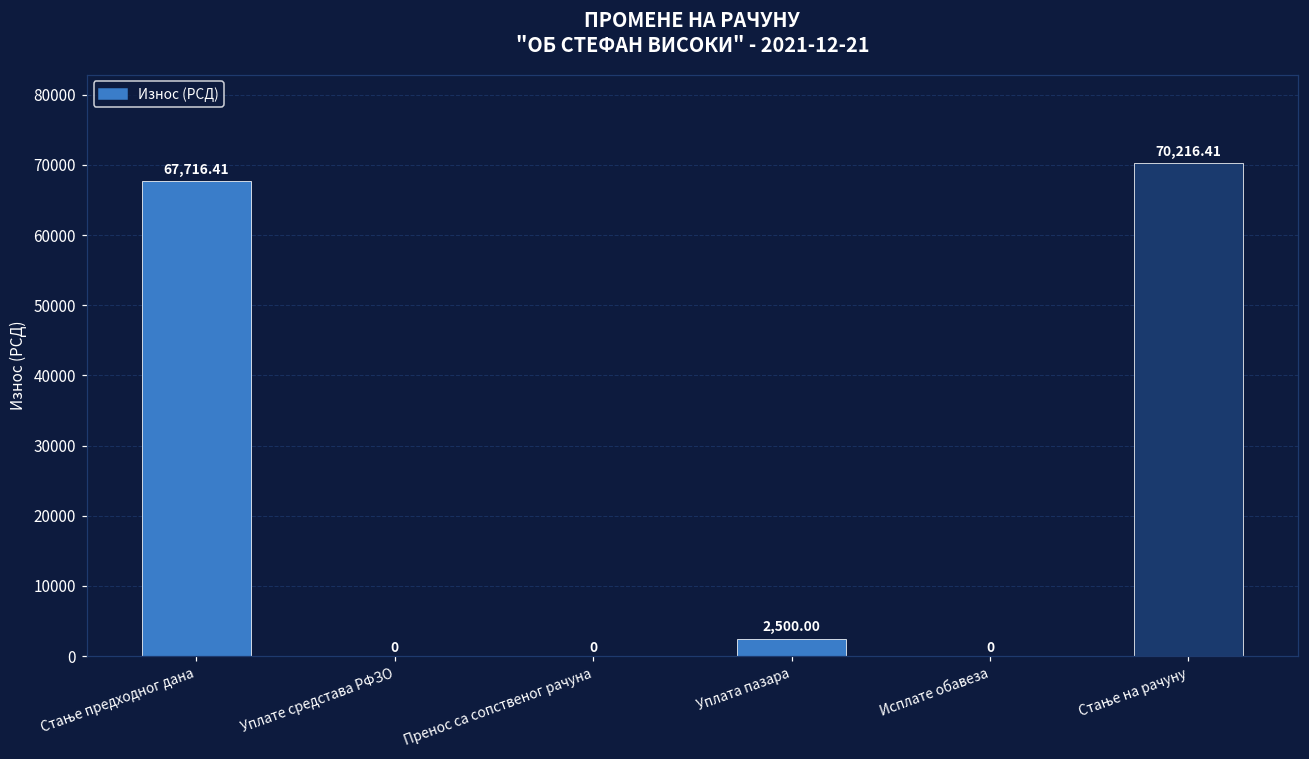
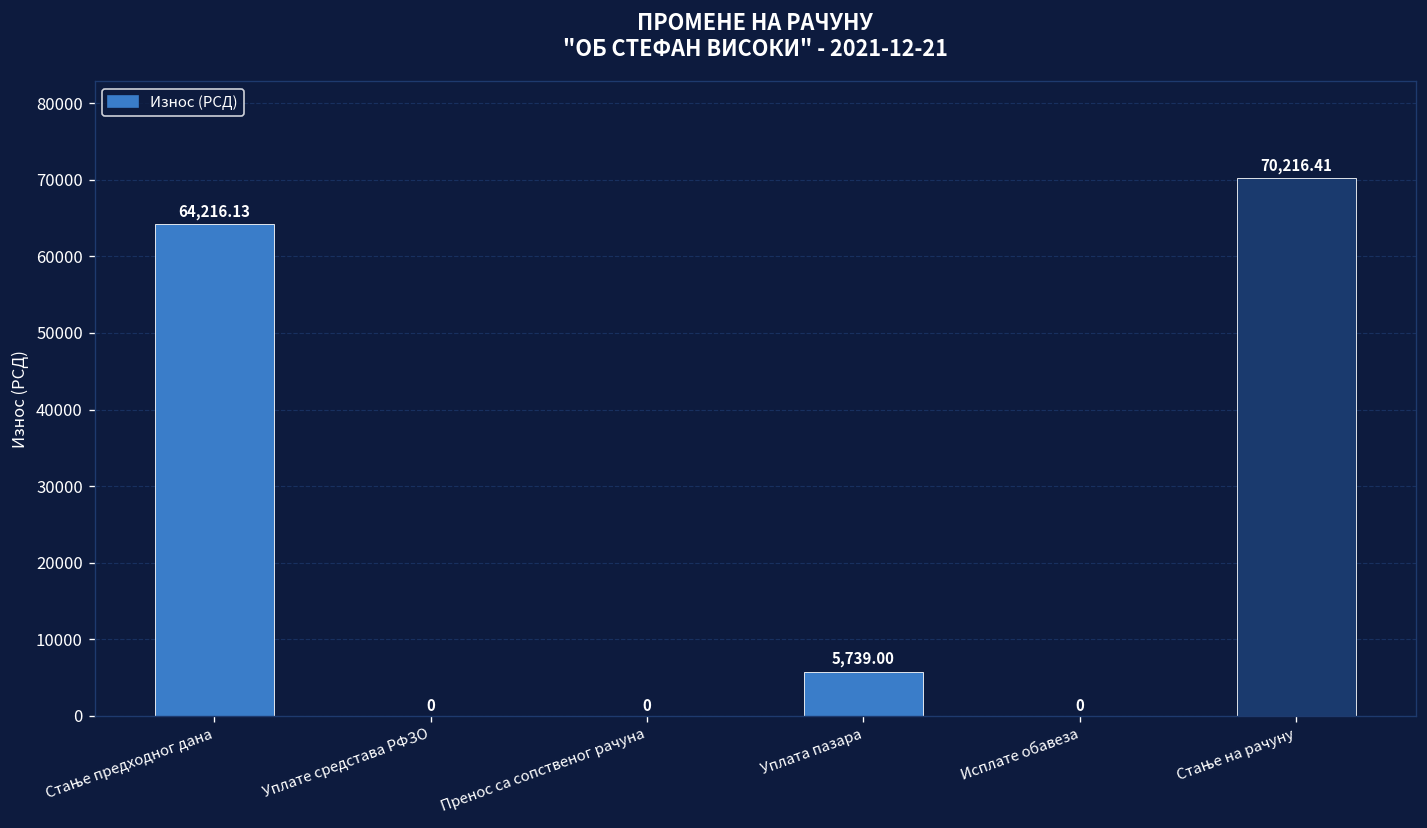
  {
-   "Стање предходног дана": "67,716.41",
+   "Стање предходног дана": "64,216.13",
    "Уплате средстава РФЗО": "0",
    "Пренос са сопственог рачуна": "0",
-   "Уплата пазара": "2,500.00",
+   "Уплата пазара": "5,739.00",
    "Исплате обавеза": "0",
    "Стање на рачуну": "70,216.41"
  }
